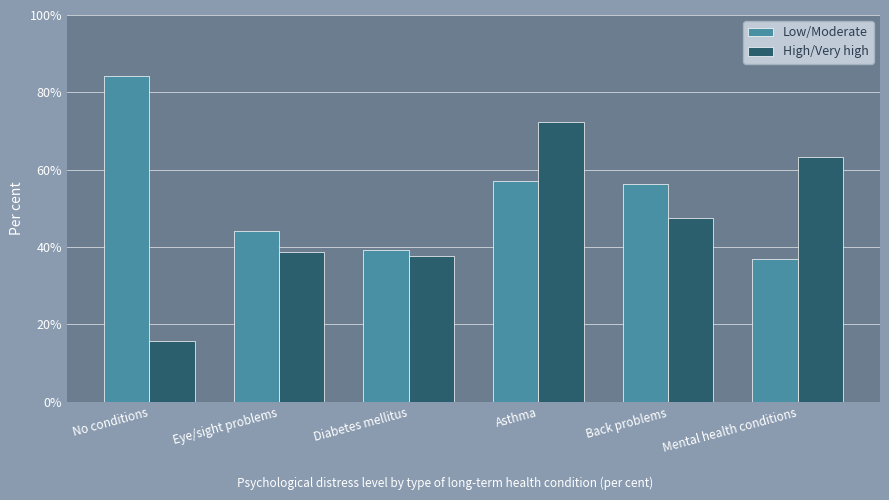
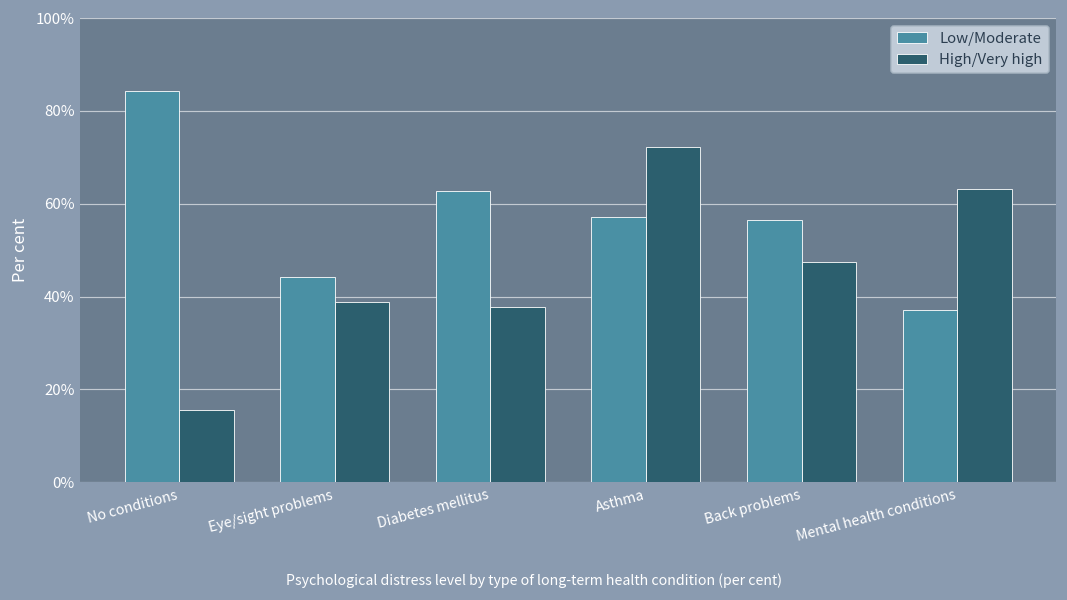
  {
    "Low/Moderate": {
      "No conditions": "84%",
      "Eye/sight problems": "44%",
-     "Diabetes mellitus": "39%",
+     "Diabetes mellitus": "63%",
      "Asthma": "57%",
      "Back problems": "56%",
      "Mental health conditions": "37%"
    },
    "High/Very high": {
      "No conditions": "16%",
      "Eye/sight problems": "39%",
      "Diabetes mellitus": "38%",
      "Asthma": "72%",
      "Back problems": "47%",
      "Mental health conditions": "63%"
    }
  }
